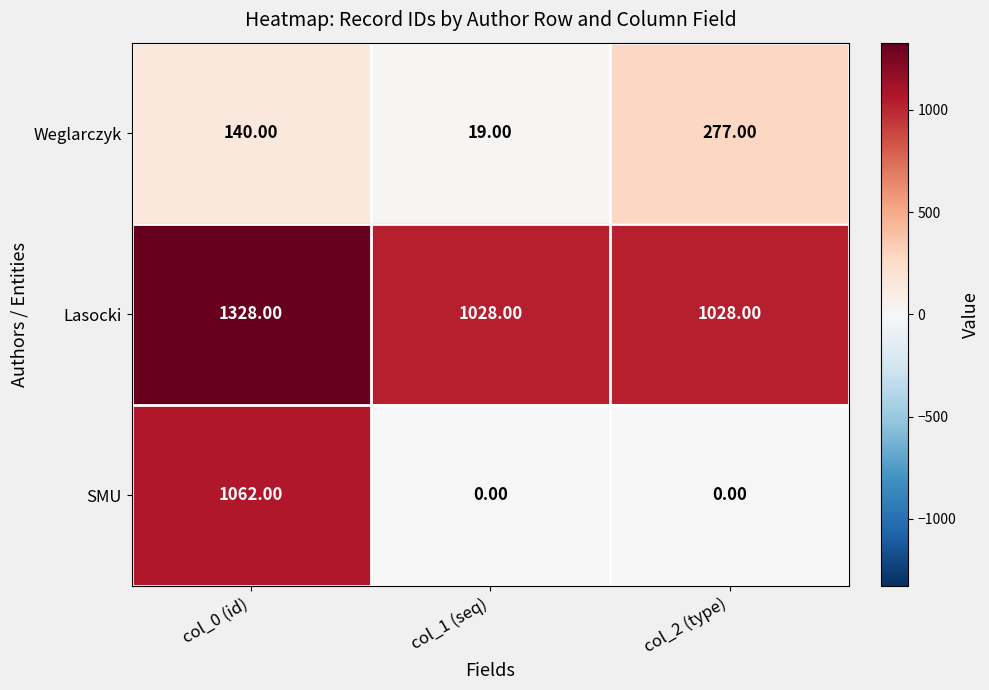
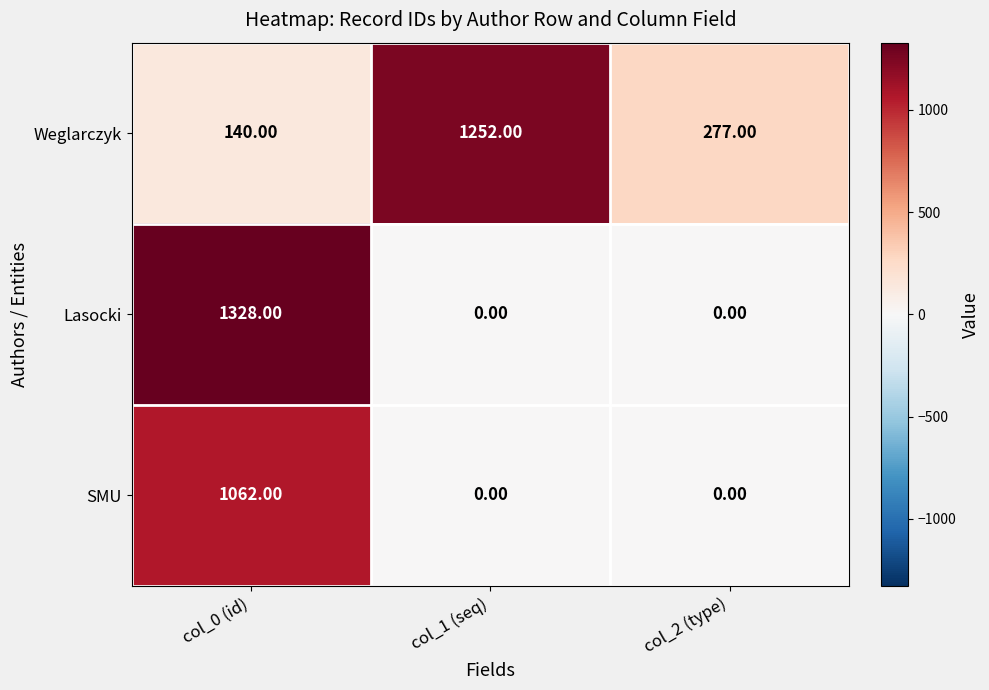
  {
    "Weglarczyk": {
      "col_0 (id)": 140.00,
-     "col_1 (seq)": 19.00,
+     "col_1 (seq)": 1252.00,
      "col_2 (type)": 277.00
    },
    "Lasocki": {
      "col_0 (id)": 1328.00,
-     "col_1 (seq)": 1028.00,
-     "col_2 (type)": 1028.00
+     "col_1 (seq)": 0.00,
+     "col_2 (type)": 0.00
    },
    "SMU": {
      "col_0 (id)": 1062.00,
      "col_1 (seq)": 0.00,
      "col_2 (type)": 0.00
    }
  }
